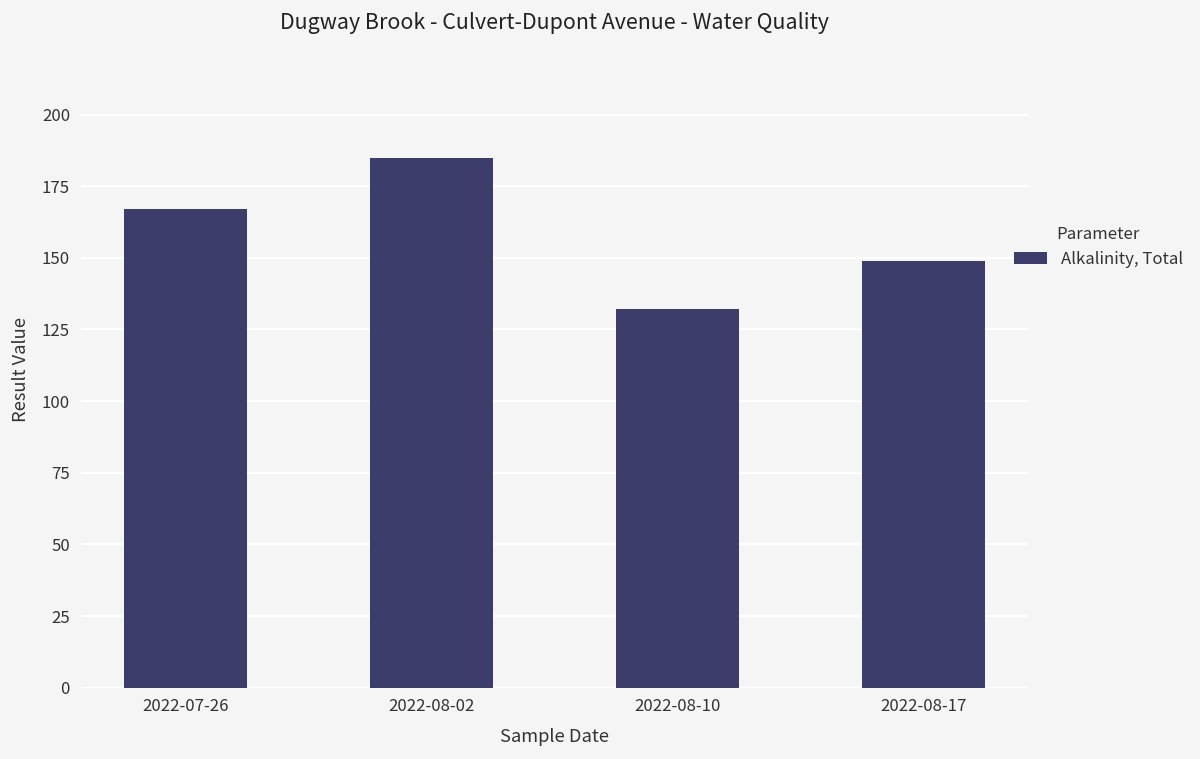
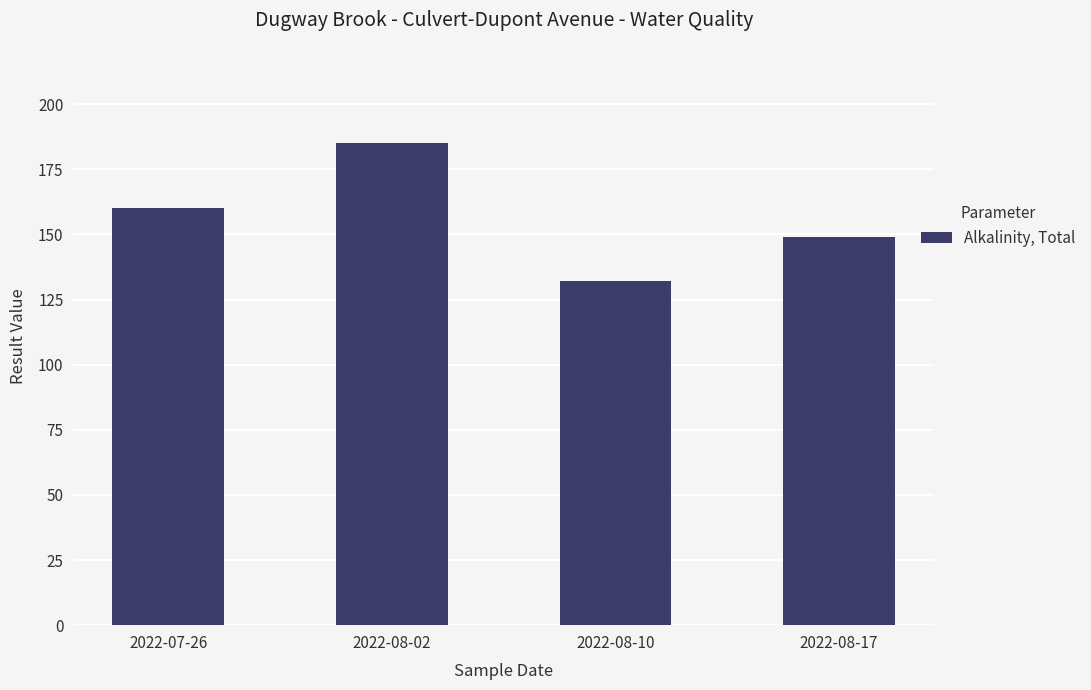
  {
-   "2022-07-26": 167,
+   "2022-07-26": 160,
    "2022-08-02": 185,
    "2022-08-10": 132,
    "2022-08-17": 149
  }
